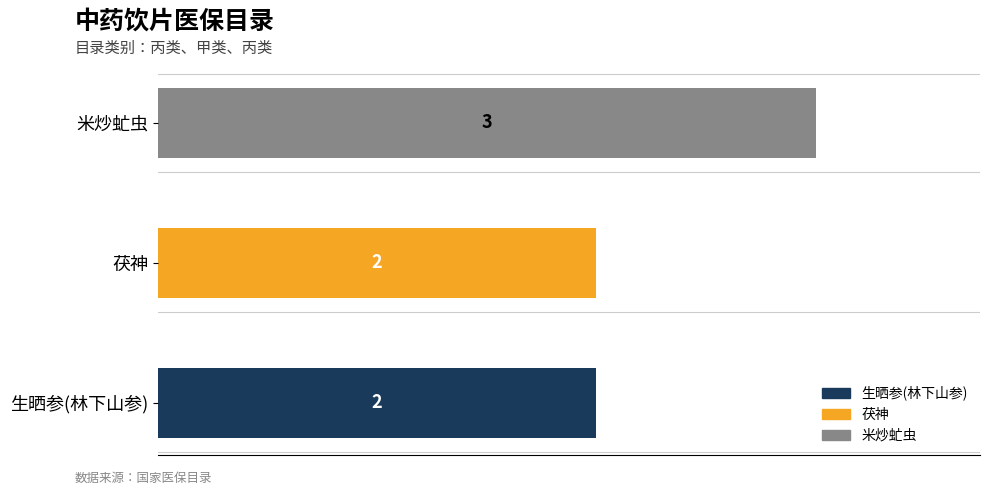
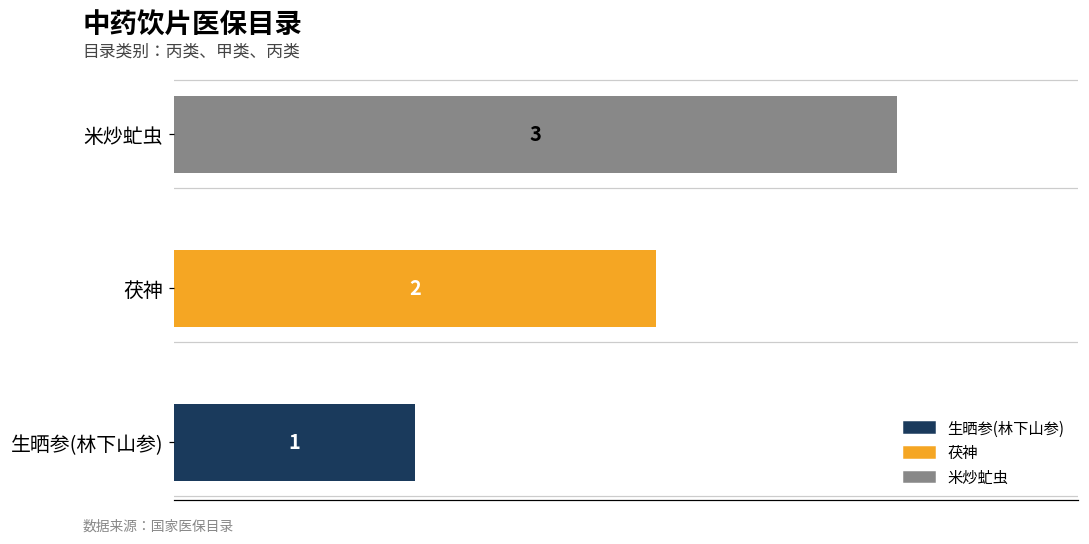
  {
    "米炒虻虫": 3,
    "茯神": 2,
-   "生晒参(林下山参)": 2
+   "生晒参(林下山参)": 1
  }
